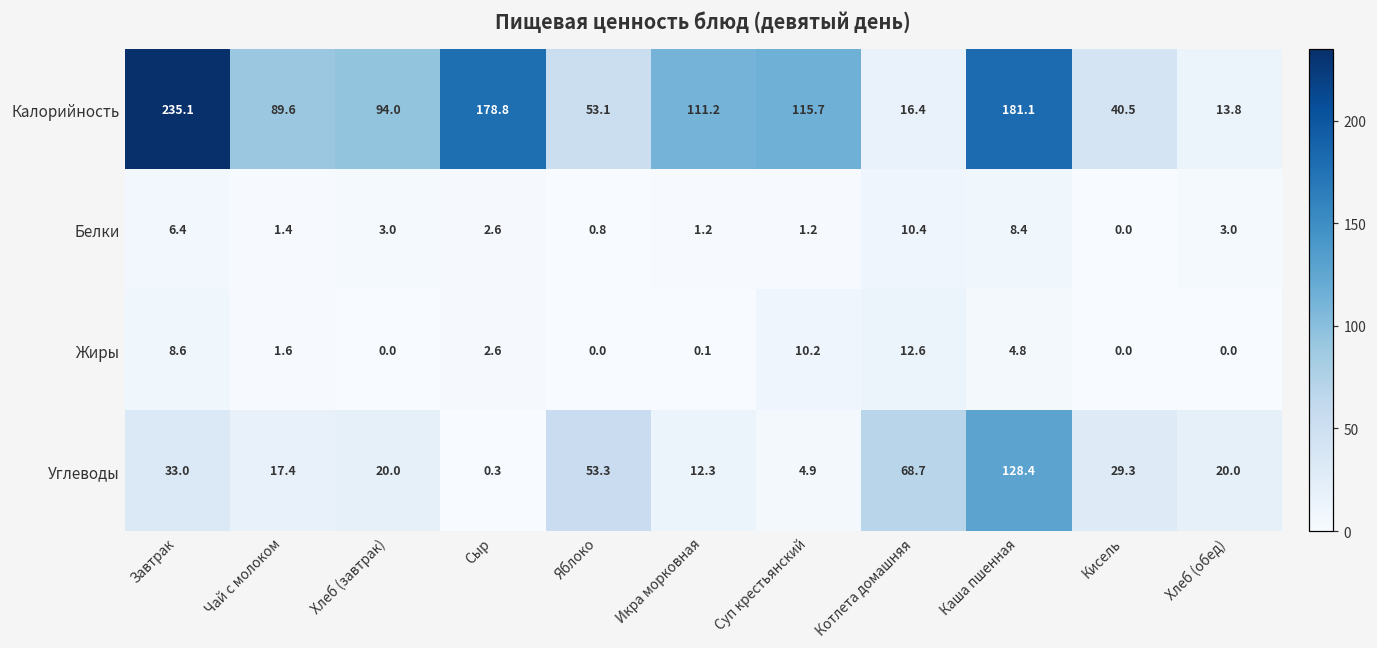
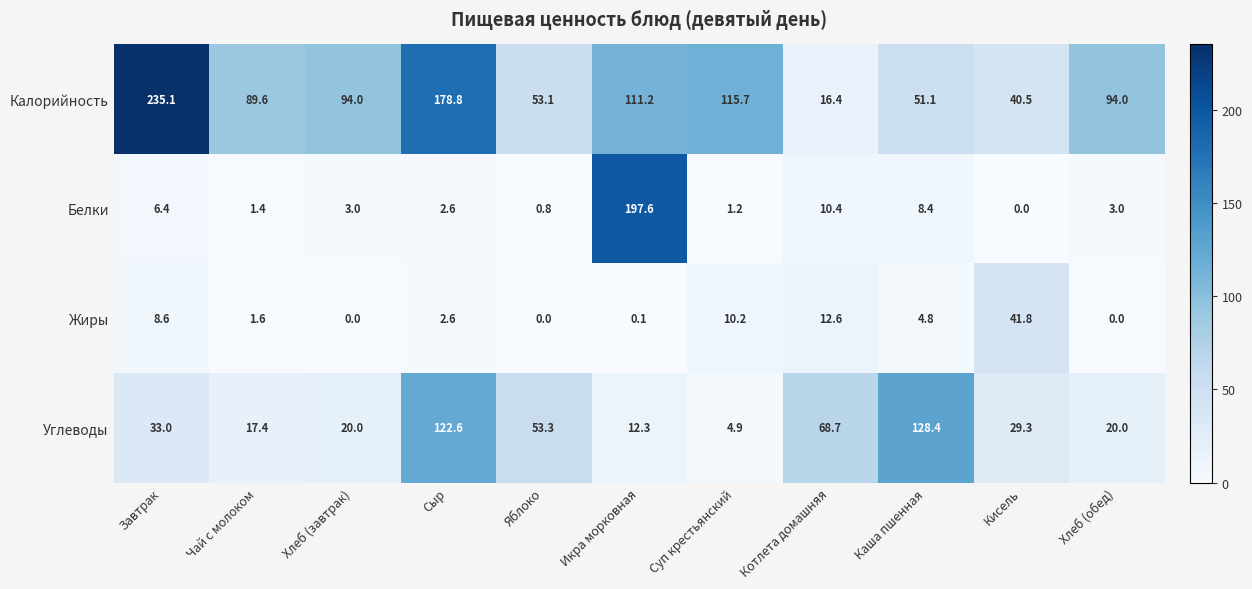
  {
    "Калорийность": {
      "Завтрак": 235.1,
      "Чай с молоком": 89.6,
      "Хлеб (завтрак)": 94.0,
      "Сыр": 178.8,
      "Яблоко": 53.1,
      "Икра морковная": 111.2,
      "Суп крестьянский": 115.7,
      "Котлета домашняя": 16.4,
-     "Каша пшенная": 181.1,
+     "Каша пшенная": 51.1,
      "Кисель": 40.5,
-     "Хлеб (обед)": 13.8
+     "Хлеб (обед)": 94.0
    },
    "Белки": {
      "Завтрак": 6.4,
      "Чай с молоком": 1.4,
      "Хлеб (завтрак)": 3.0,
      "Сыр": 2.6,
      "Яблоко": 0.8,
-     "Икра морковная": 1.2,
+     "Икра морковная": 197.6,
      "Суп крестьянский": 1.2,
      "Котлета домашняя": 10.4,
      "Каша пшенная": 8.4,
      "Кисель": 0.0,
      "Хлеб (обед)": 3.0
    },
    "Жиры": {
      "Завтрак": 8.6,
      "Чай с молоком": 1.6,
      "Хлеб (завтрак)": 0.0,
      "Сыр": 2.6,
      "Яблоко": 0.0,
      "Икра морковная": 0.1,
      "Суп крестьянский": 10.2,
      "Котлета домашняя": 12.6,
      "Каша пшенная": 4.8,
-     "Кисель": 0.0,
+     "Кисель": 41.8,
      "Хлеб (обед)": 0.0
    },
    "Углеводы": {
      "Завтрак": 33.0,
      "Чай с молоком": 17.4,
      "Хлеб (завтрак)": 20.0,
-     "Сыр": 0.3,
+     "Сыр": 122.6,
      "Яблоко": 53.3,
      "Икра морковная": 12.3,
      "Суп крестьянский": 4.9,
      "Котлета домашняя": 68.7,
      "Каша пшенная": 128.4,
      "Кисель": 29.3,
      "Хлеб (обед)": 20.0
    }
  }
